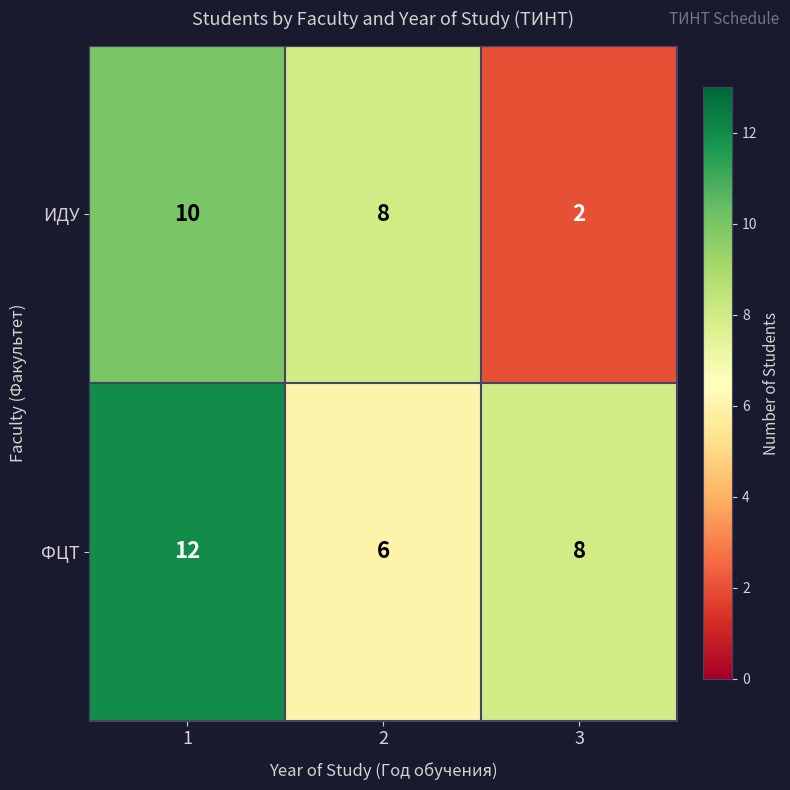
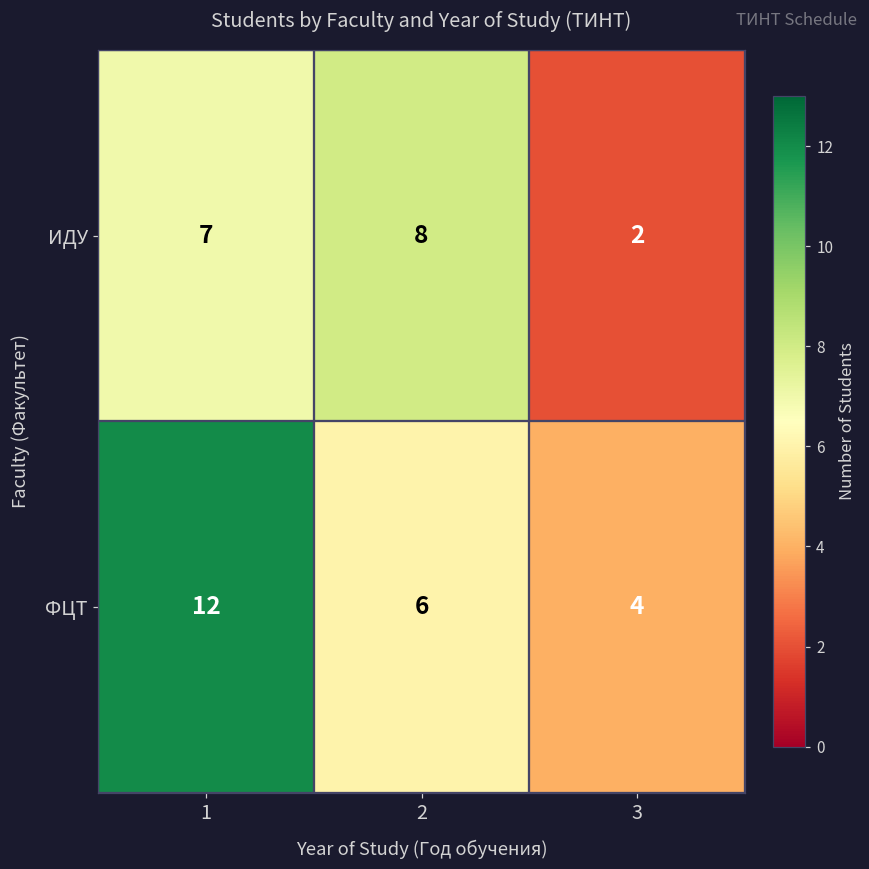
  {
    "ИДУ": {
-     "1": 10,
+     "1": 7,
      "2": 8,
      "3": 2
    },
    "ФЦТ": {
      "1": 12,
      "2": 6,
-     "3": 8
+     "3": 4
    }
  }
